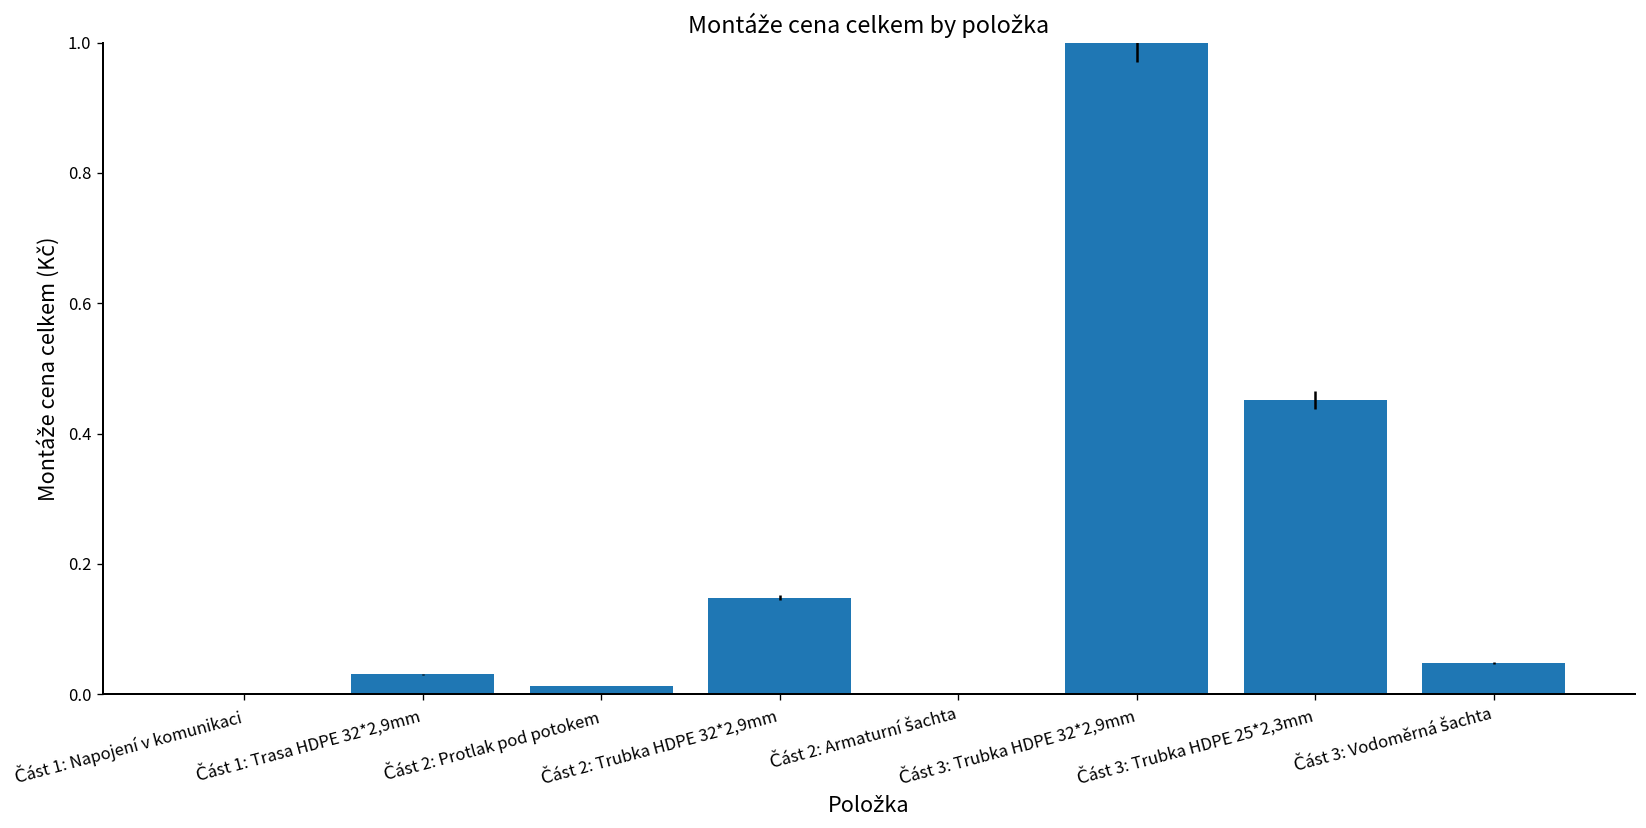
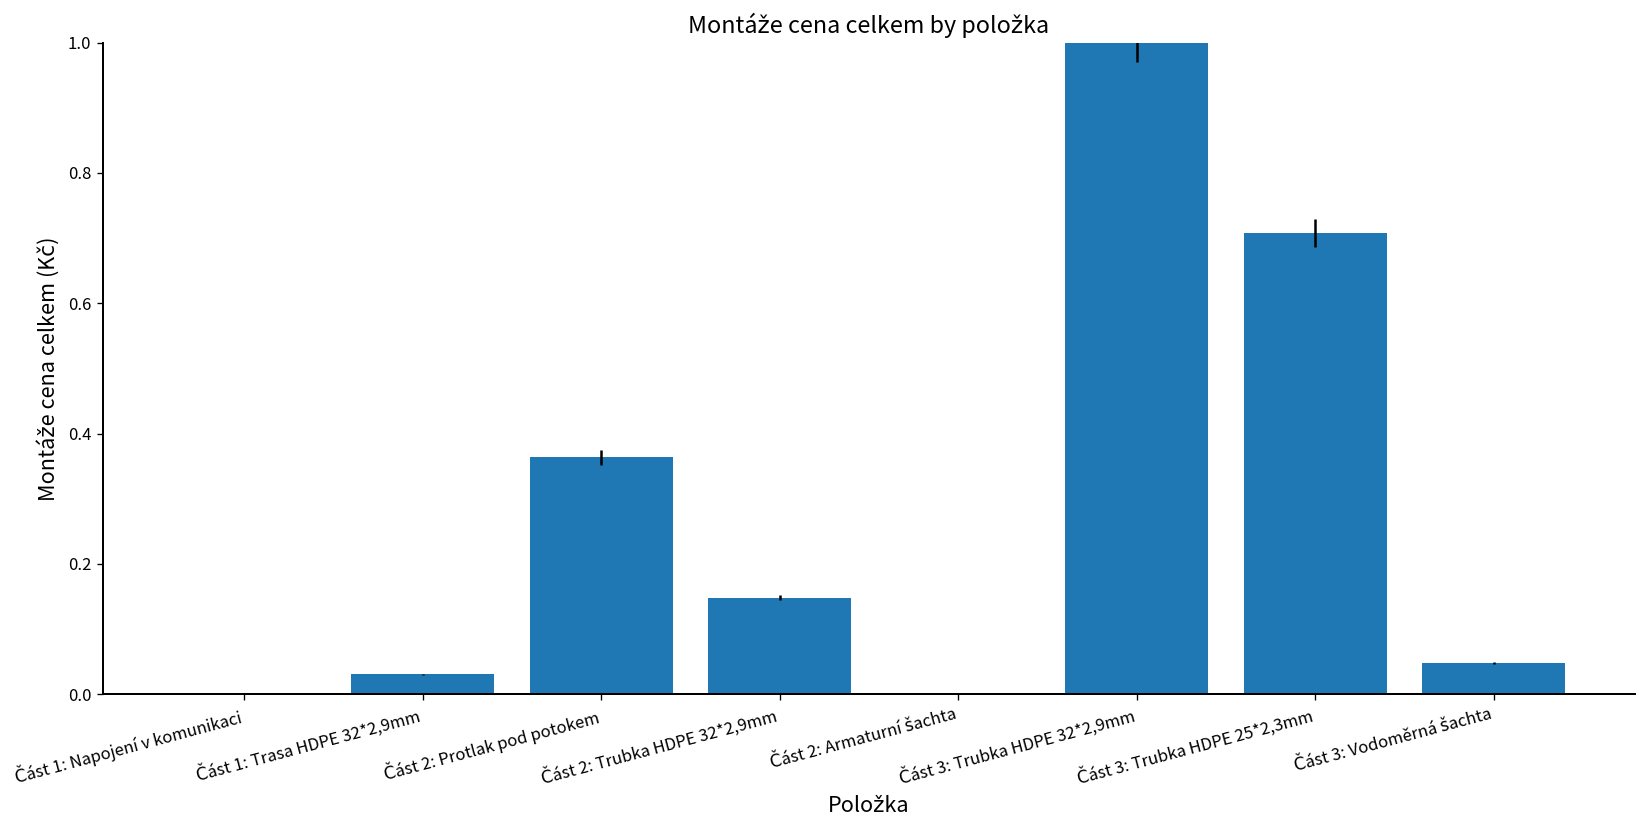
  {
    "Část 1: Trasa HDPE 32*2,9mm": 0.03,
-   "Část 2: Protlak pod potokem": 0.01,
+   "Část 2: Protlak pod potokem": 0.36,
    "Část 2: Trubka HDPE 32*2,9mm": 0.15,
    "Část 3: Trubka HDPE 32*2,9mm": 1.00,
-   "Část 3: Trubka HDPE 25*2,3mm": 0.45,
+   "Část 3: Trubka HDPE 25*2,3mm": 0.71,
    "Část 3: Vodoměrná šachta": 0.05
  }
